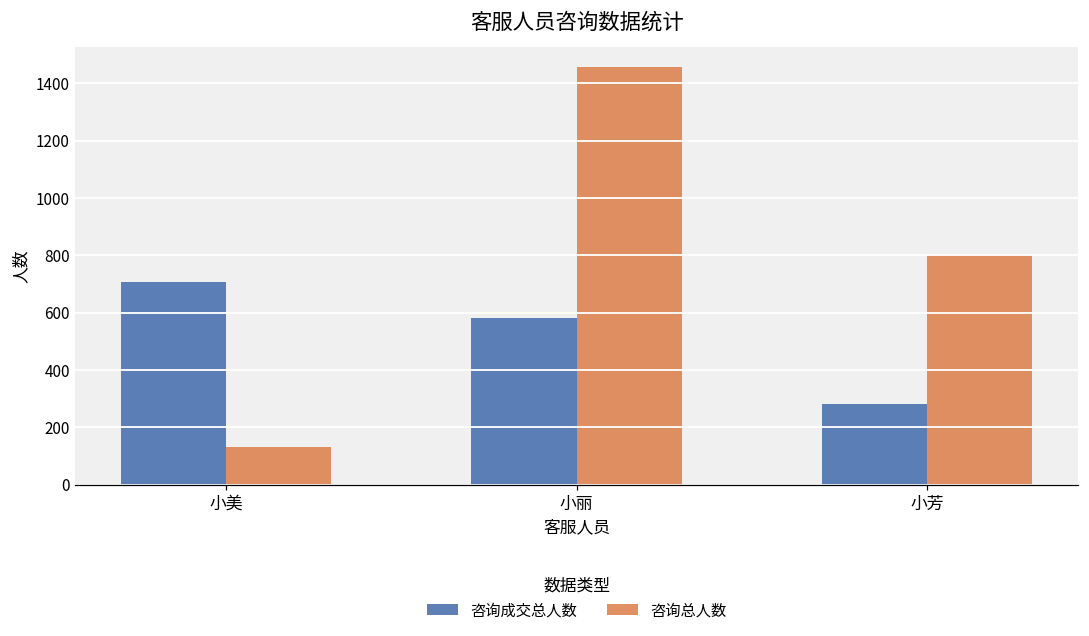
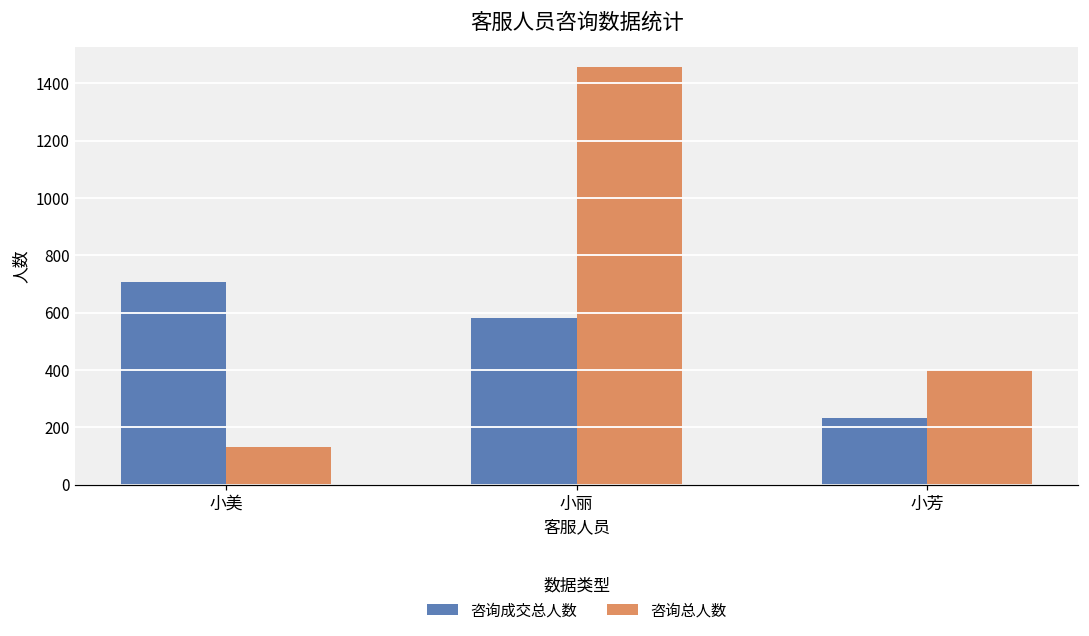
  {
    "咨询成交总人数": {
      "小美": 710,
      "小丽": 580,
-     "小芳": 280
+     "小芳": 230
    },
    "咨询总人数": {
      "小美": 130,
      "小丽": 1460,
-     "小芳": 800
+     "小芳": 400
    }
  }
